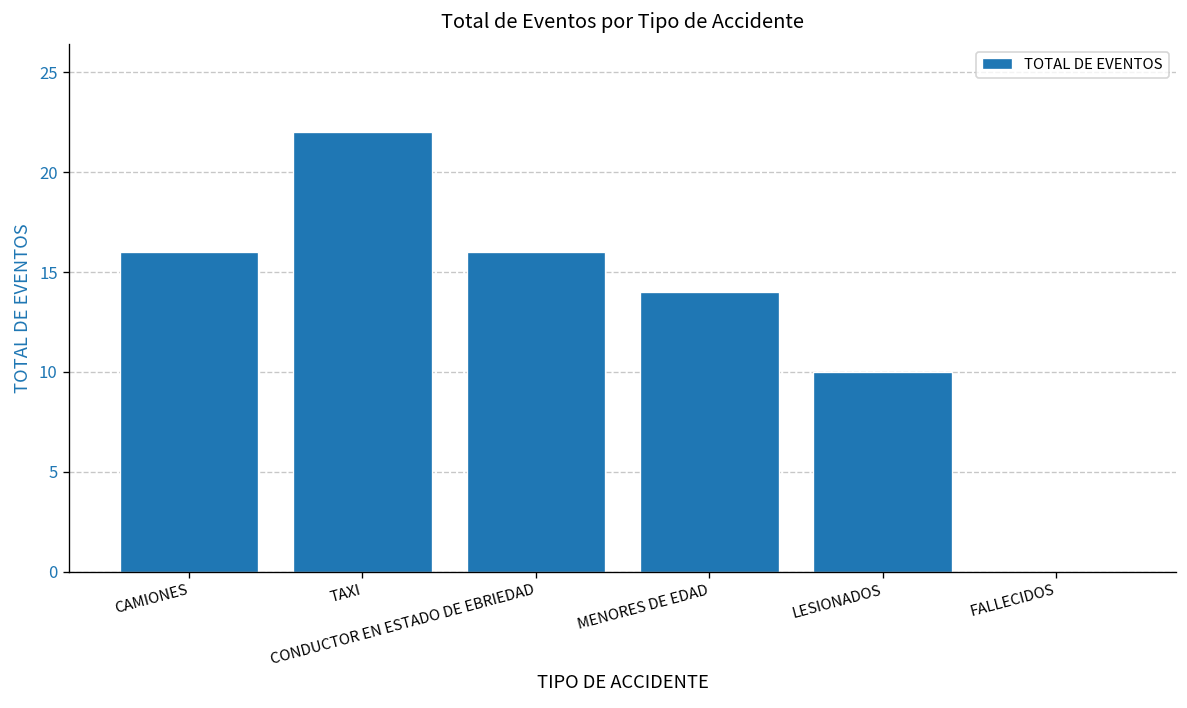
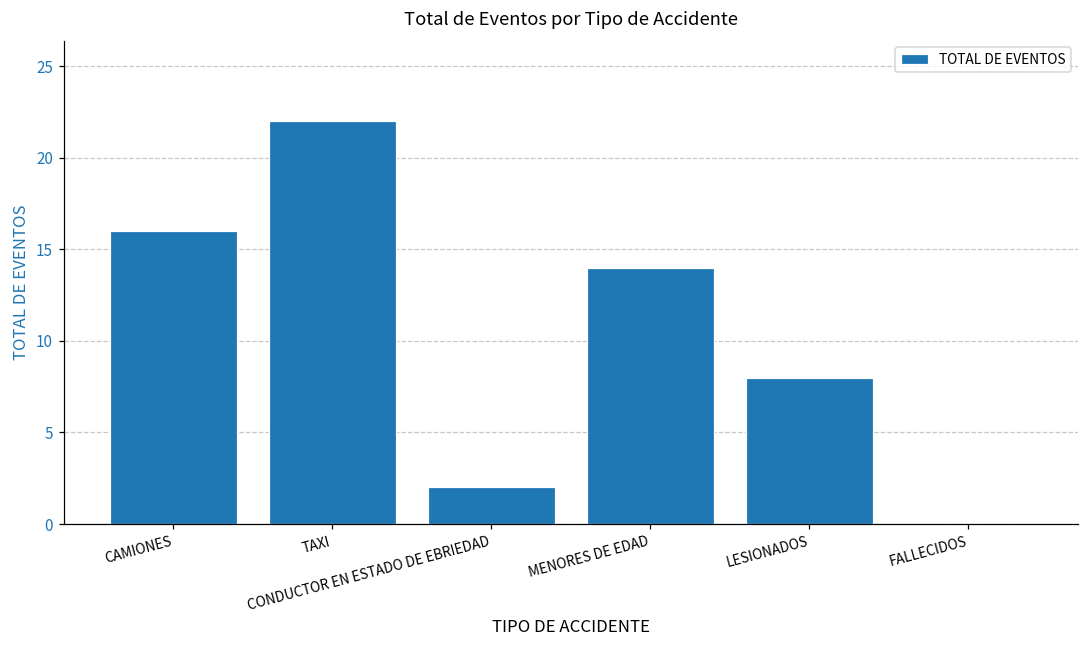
  {
    "CAMIONES": 16,
    "TAXI": 22,
-   "CONDUCTOR EN ESTADO DE EBRIEDAD": 16,
+   "CONDUCTOR EN ESTADO DE EBRIEDAD": 2,
    "MENORES DE EDAD": 14,
-   "LESIONADOS": 10,
+   "LESIONADOS": 8,
    "FALLECIDOS": 0
  }
